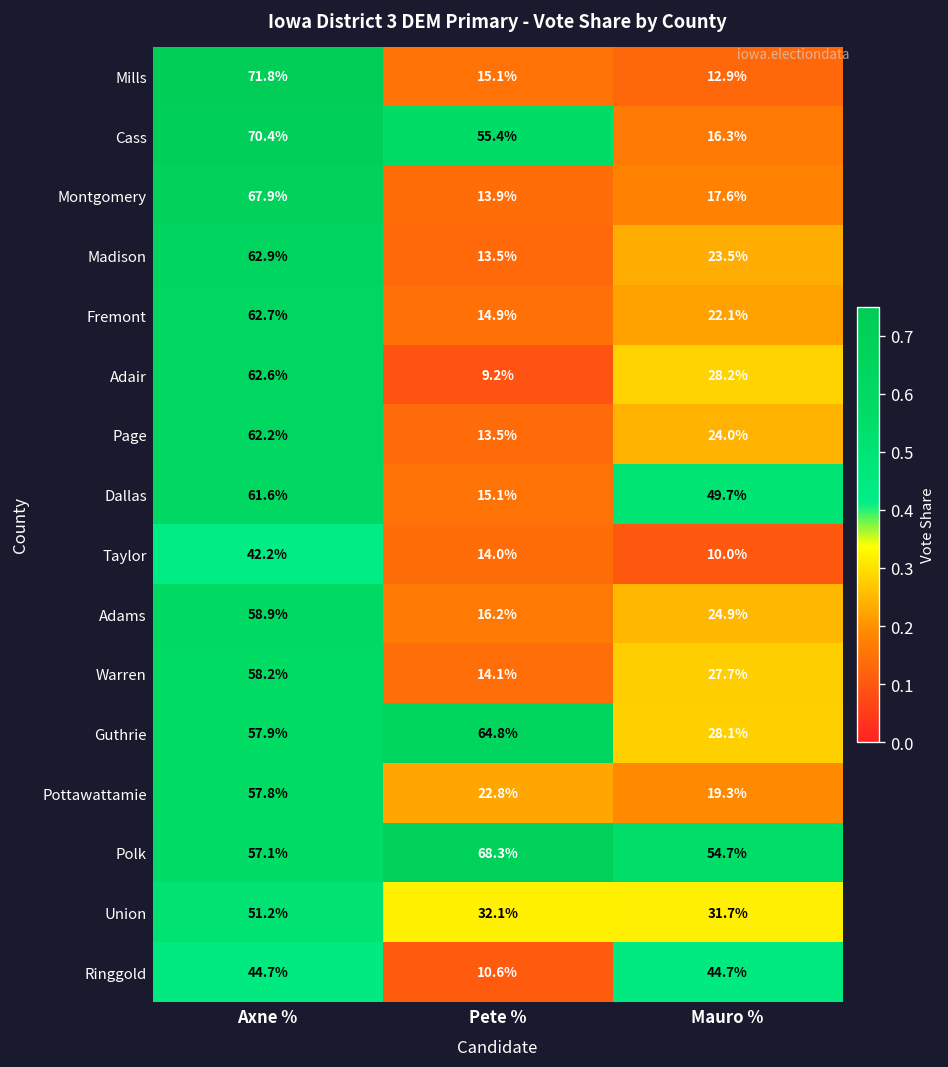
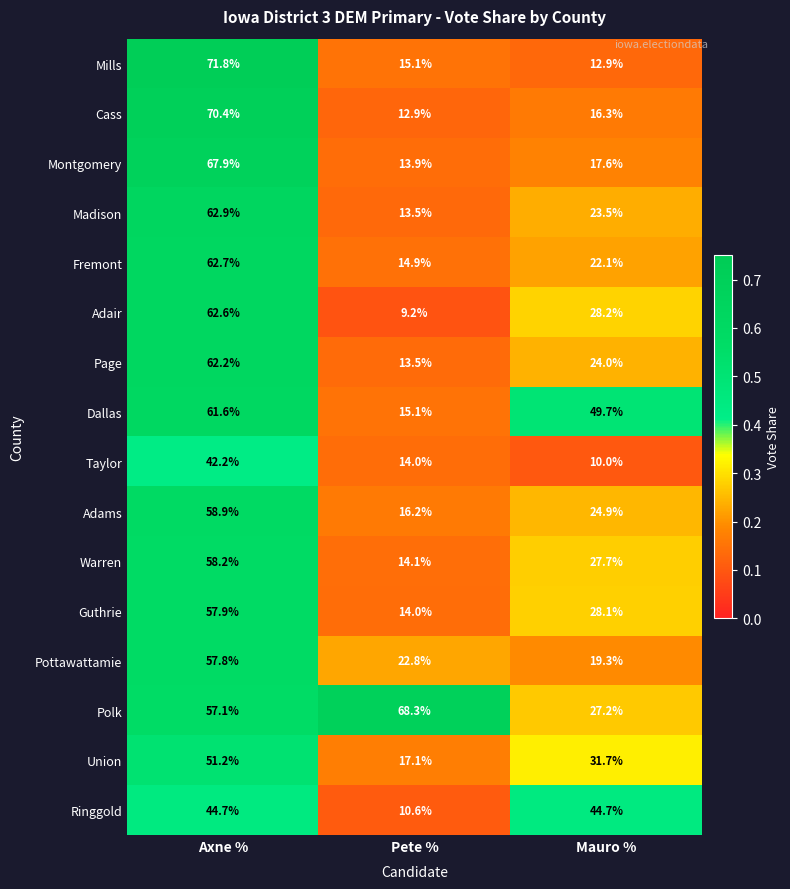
  {
    "Mills": {
      "Axne %": "71.8%",
      "Pete %": "15.1%"
    },
    "Cass": {
      "Axne %": "70.4%",
-     "Pete %": "55.4%",
+     "Pete %": "12.9%",
      "Mauro %": "16.3%"
    },
    "Montgomery": {
      "Axne %": "67.9%",
      "Pete %": "13.9%",
      "Mauro %": "17.6%"
    },
    "Madison": {
      "Axne %": "62.9%",
      "Pete %": "13.5%",
      "Mauro %": "23.5%"
    },
    "Fremont": {
      "Axne %": "62.7%",
      "Pete %": "14.9%",
      "Mauro %": "22.1%"
    },
    "Adair": {
      "Axne %": "62.6%",
      "Pete %": "9.2%",
      "Mauro %": "28.2%"
    },
    "Page": {
      "Axne %": "62.2%",
      "Pete %": "13.5%",
      "Mauro %": "24.0%"
    },
    "Dallas": {
      "Axne %": "61.6%",
      "Pete %": "15.1%",
      "Mauro %": "49.7%"
    },
    "Taylor": {
      "Axne %": "42.2%",
      "Pete %": "14.0%",
      "Mauro %": "10.0%"
    },
    "Adams": {
      "Axne %": "58.9%",
      "Pete %": "16.2%",
      "Mauro %": "24.9%"
    },
    "Warren": {
      "Axne %": "58.2%",
      "Pete %": "14.1%",
      "Mauro %": "27.7%"
    },
    "Guthrie": {
      "Axne %": "57.9%",
-     "Pete %": "64.8%",
+     "Pete %": "14.0%",
      "Mauro %": "28.1%"
    },
    "Pottawattamie": {
      "Axne %": "57.8%",
      "Pete %": "22.8%",
      "Mauro %": "19.3%"
    },
    "Polk": {
      "Axne %": "57.1%",
      "Pete %": "68.3%",
-     "Mauro %": "54.7%"
+     "Mauro %": "27.2%"
    },
    "Union": {
      "Axne %": "51.2%",
-     "Pete %": "32.1%",
+     "Pete %": "17.1%",
      "Mauro %": "31.7%"
    },
    "Ringgold": {
      "Axne %": "44.7%",
      "Pete %": "10.6%",
      "Mauro %": "44.7%"
    }
  }
